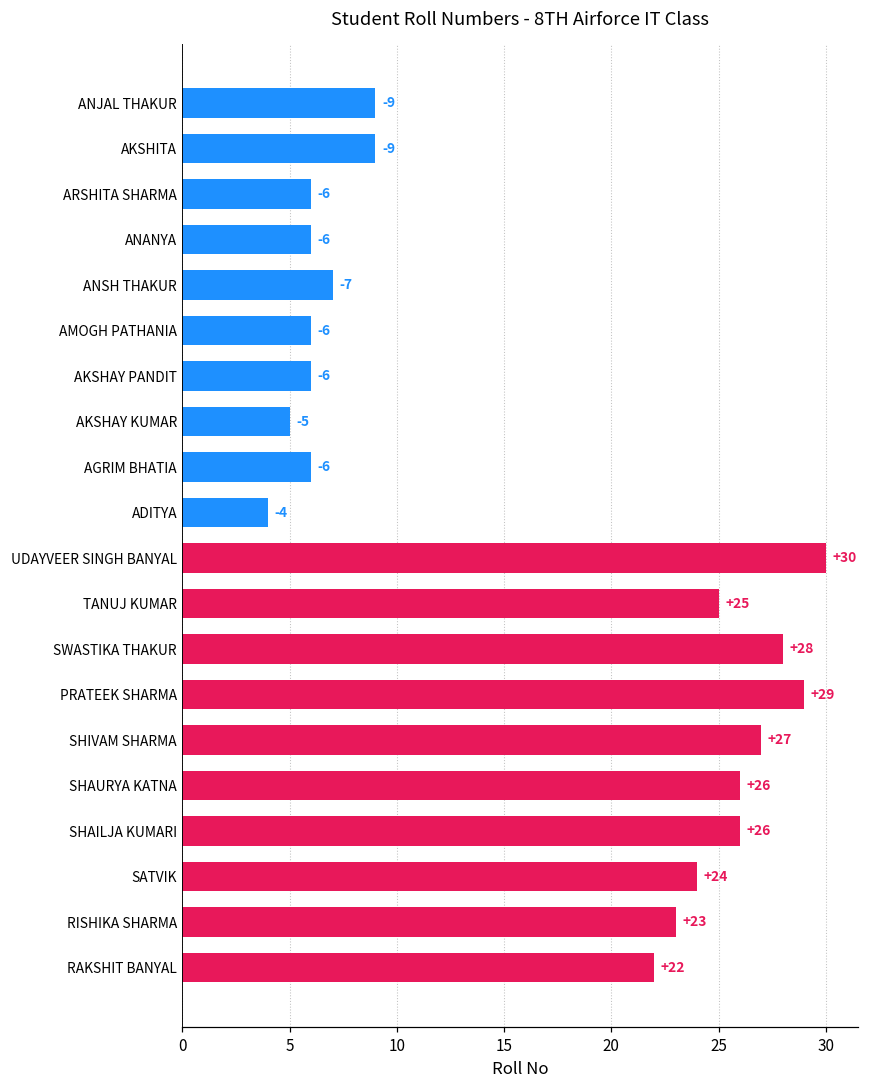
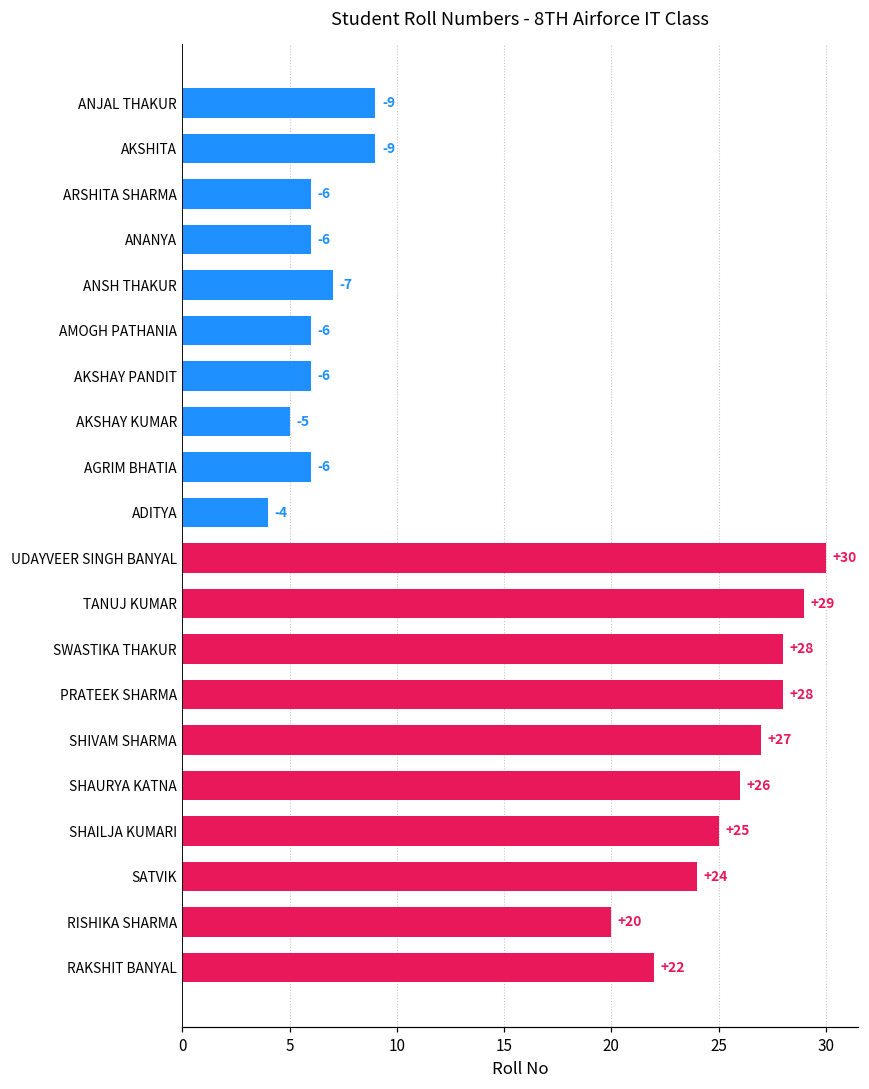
  {
    "UDAYVEER SINGH BANYAL": "+30",
-   "TANUJ KUMAR": "+25",
+   "TANUJ KUMAR": "+29",
    "SWASTIKA THAKUR": "+28",
-   "PRATEEK SHARMA": "+29",
+   "PRATEEK SHARMA": "+28",
    "SHIVAM SHARMA": "+27",
    "SHAURYA KATNA": "+26",
-   "SHAILJA KUMARI": "+26",
+   "SHAILJA KUMARI": "+25",
    "SATVIK": "+24",
-   "RISHIKA SHARMA": "+23",
+   "RISHIKA SHARMA": "+20",
    "RAKSHIT BANYAL": "+22"
  }
